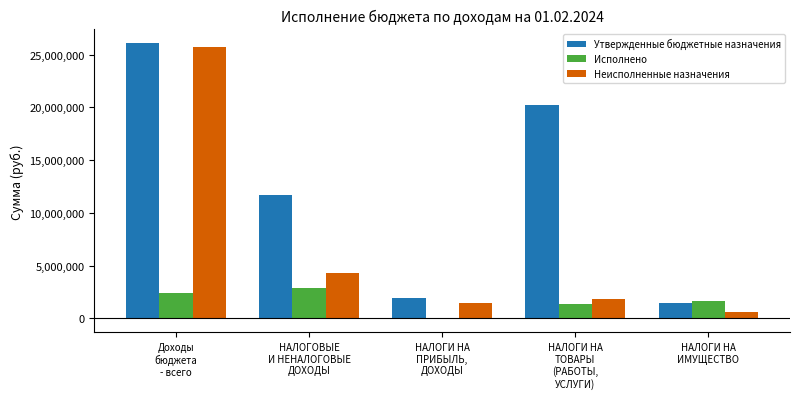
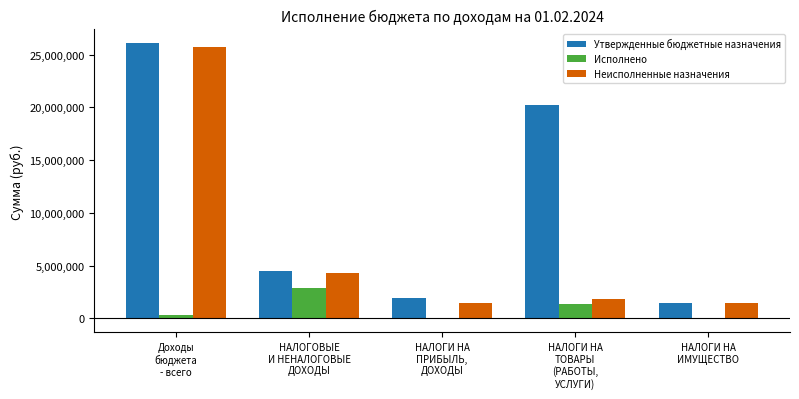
  {
    "Утвержденные бюджетные назначения": {
      "Доходы бюджета - всего": "26,100,000",
-     "НАЛОГОВЫЕ И НЕНАЛОГОВЫЕ ДОХОДЫ": "11,700,000",
+     "НАЛОГОВЫЕ И НЕНАЛОГОВЫЕ ДОХОДЫ": "4,500,000",
      "НАЛОГИ НА ПРИБЫЛЬ, ДОХОДЫ": "2,000,000",
      "НАЛОГИ НА ТОВАРЫ (РАБОТЫ, УСЛУГИ)": "20,200,000",
      "НАЛОГИ НА ИМУЩЕСТВО": "1,500,000"
    },
    "Исполнено": {
-     "Доходы бюджета - всего": "2,400,000",
+     "Доходы бюджета - всего": "400,000",
      "НАЛОГОВЫЕ И НЕНАЛОГОВЫЕ ДОХОДЫ": "2,900,000",
      "НАЛОГИ НА ТОВАРЫ (РАБОТЫ, УСЛУГИ)": "1,400,000",
-     "НАЛОГИ НА ИМУЩЕСТВО": "1,600,000"
+     "НАЛОГИ НА ИМУЩЕСТВО": "0"
    },
    "Неисполненные назначения": {
      "Доходы бюджета - всего": "25,700,000",
      "НАЛОГОВЫЕ И НЕНАЛОГОВЫЕ ДОХОДЫ": "4,300,000",
      "НАЛОГИ НА ПРИБЫЛЬ, ДОХОДЫ": "1,400,000",
      "НАЛОГИ НА ТОВАРЫ (РАБОТЫ, УСЛУГИ)": "1,800,000",
-     "НАЛОГИ НА ИМУЩЕСТВО": "600,000"
+     "НАЛОГИ НА ИМУЩЕСТВО": "1,500,000"
    }
  }
